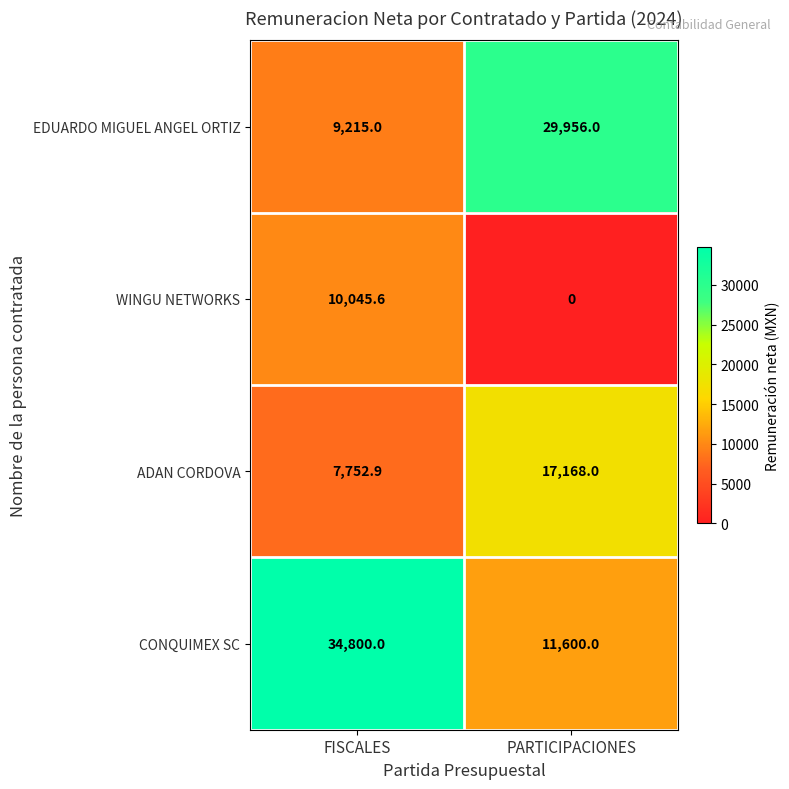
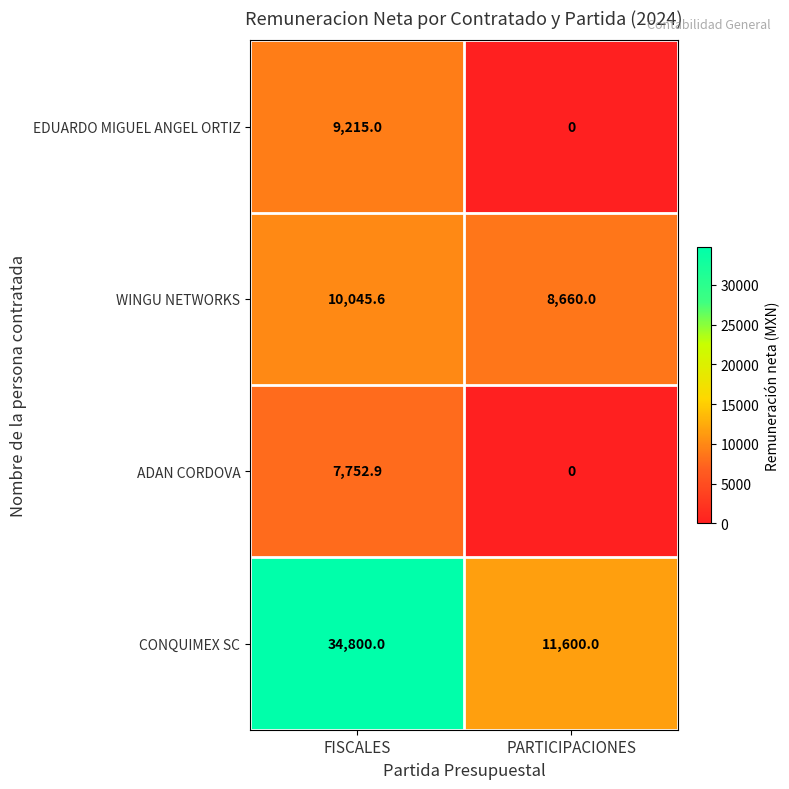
  {
    "EDUARDO MIGUEL ANGEL ORTIZ": {
      "FISCALES": "9,215.0",
-     "PARTICIPACIONES": "29,956.0"
+     "PARTICIPACIONES": "0"
    },
    "WINGU NETWORKS": {
      "FISCALES": "10,045.6",
-     "PARTICIPACIONES": "0"
+     "PARTICIPACIONES": "8,660.0"
    },
    "ADAN CORDOVA": {
      "FISCALES": "7,752.9",
-     "PARTICIPACIONES": "17,168.0"
+     "PARTICIPACIONES": "0"
    },
    "CONQUIMEX SC": {
      "FISCALES": "34,800.0",
      "PARTICIPACIONES": "11,600.0"
    }
  }
